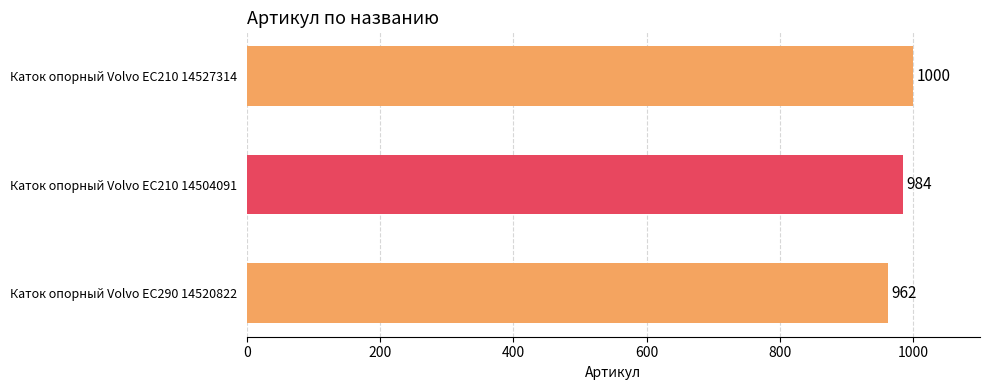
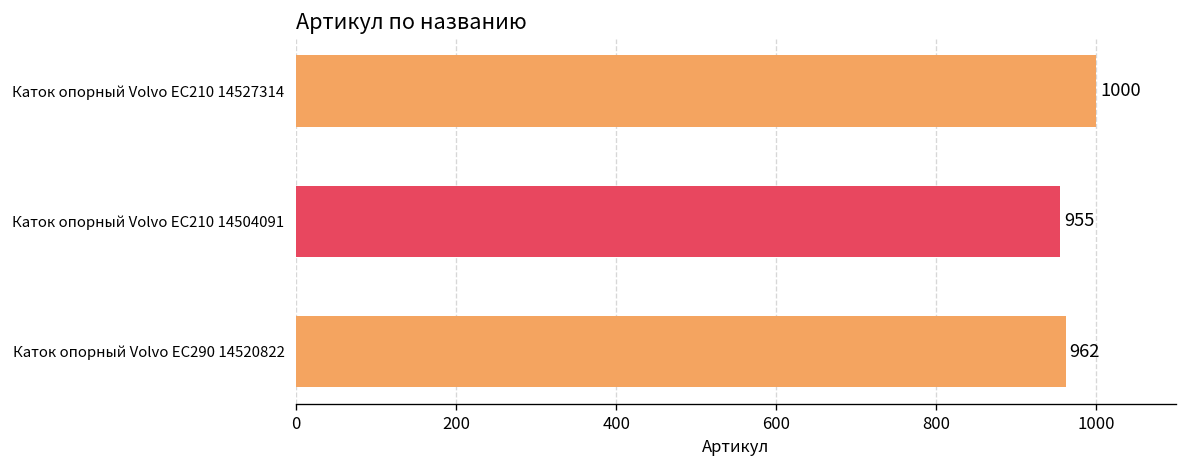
  {
    "Каток опорный Volvo EC210 14527314": 1000,
-   "Каток опорный Volvo EC210 14504091": 984,
+   "Каток опорный Volvo EC210 14504091": 955,
    "Каток опорный Volvo EC290 14520822": 962
  }
